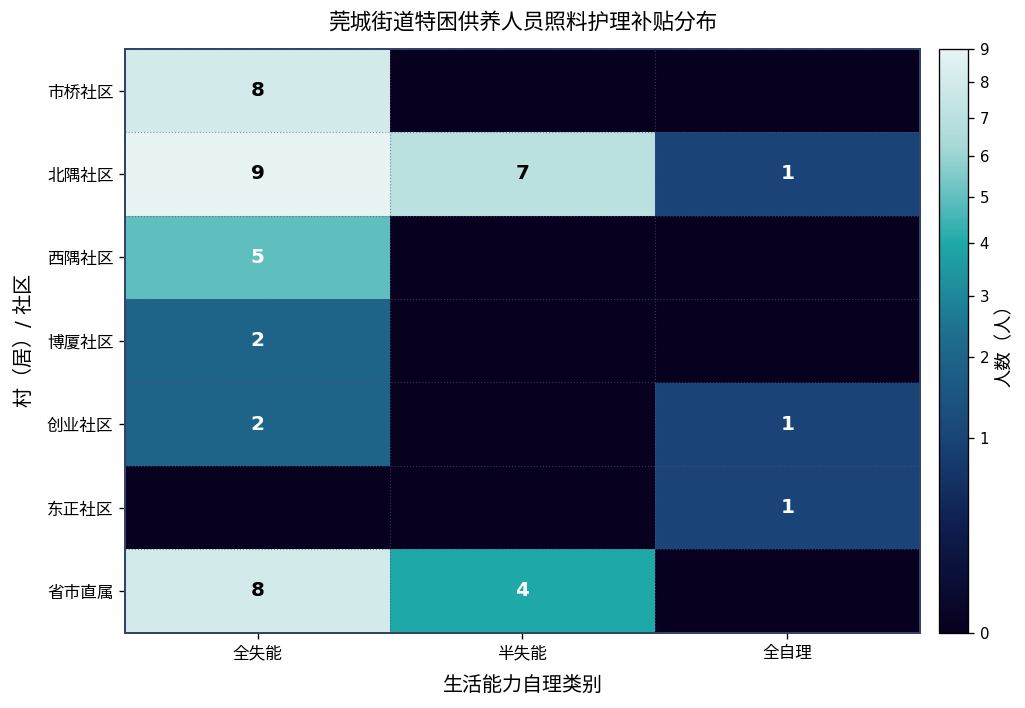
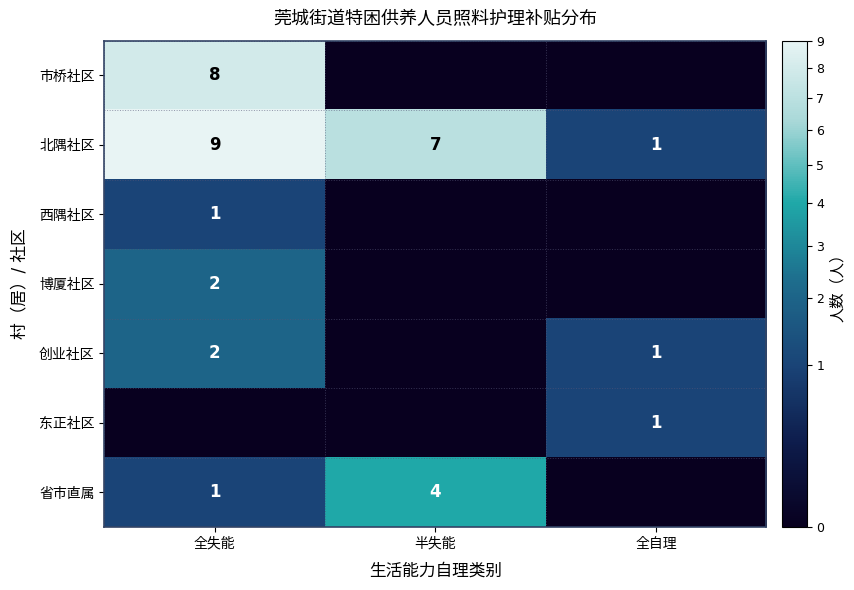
  {
    "市桥社区": {
      "全失能": 8
    },
    "北隅社区": {
      "全失能": 9,
      "半失能": 7,
      "全自理": 1
    },
    "西隅社区": {
-     "全失能": 5
+     "全失能": 1
    },
    "博厦社区": {
      "全失能": 2
    },
    "创业社区": {
      "全失能": 2,
      "全自理": 1
    },
    "东正社区": {
      "全自理": 1
    },
    "省市直属": {
-     "全失能": 8,
+     "全失能": 1,
      "半失能": 4
    }
  }
